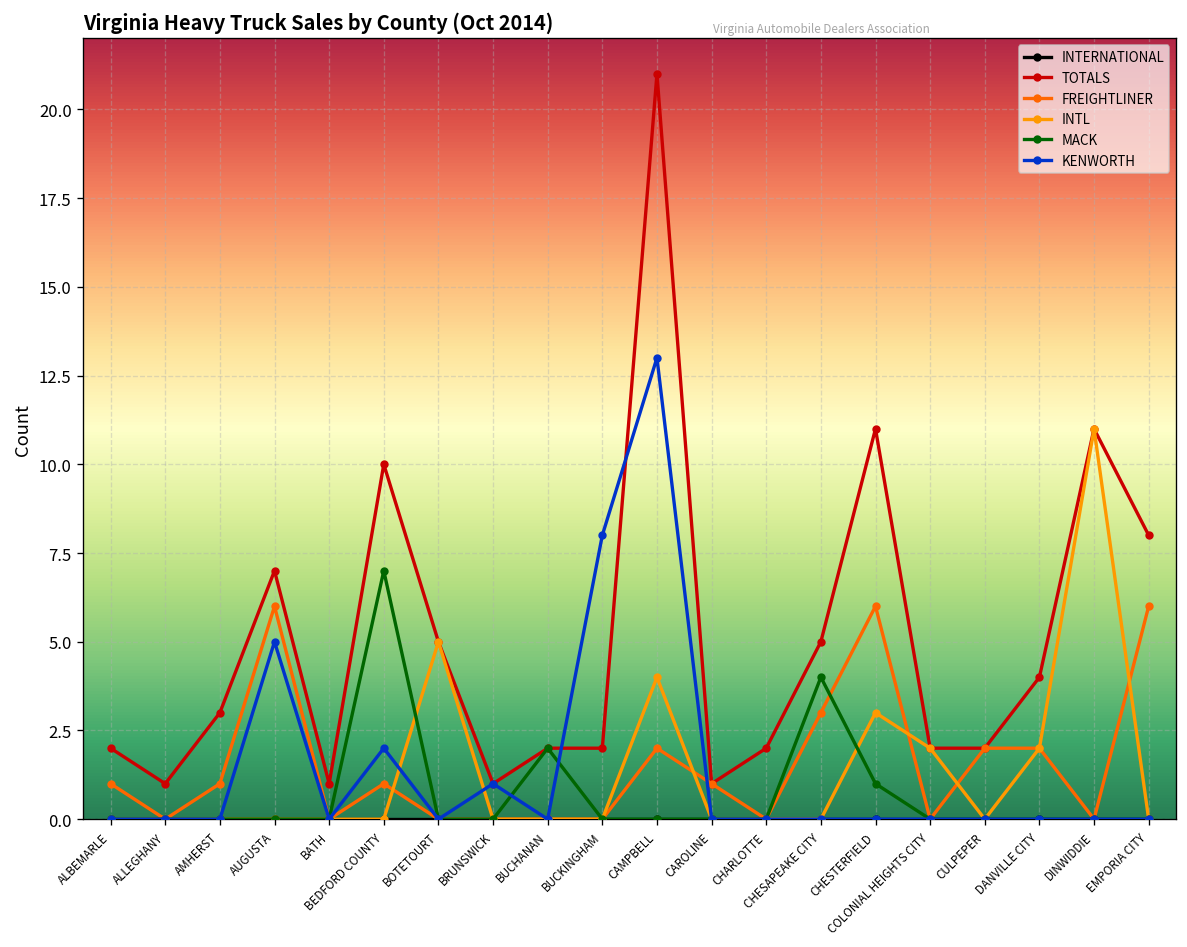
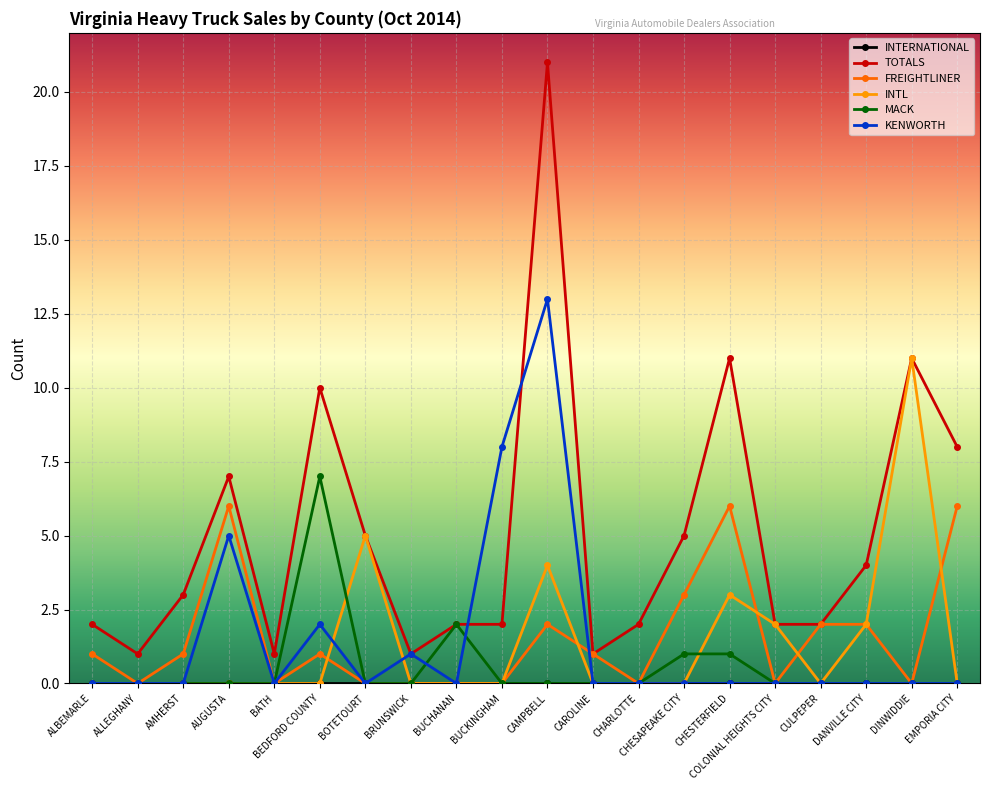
  {
    "TOTALS": {
      "ALBEMARLE": 2,
      "ALLEGHANY": 1,
      "AMHERST": 3,
      "AUGUSTA": 7,
      "BATH": 1,
      "BEDFORD COUNTY": 10,
      "BUCKINGHAM": 2,
      "CAMPBELL": 21,
      "CHARLOTTE": 2,
      "CHESAPEAKE CITY": 5,
      "CHESTERFIELD": 11,
      "DANVILLE CITY": 4,
      "EMPORIA CITY": 8
    },
    "MACK": {
      "BEDFORD COUNTY": 7,
-     "CHESAPEAKE CITY": 4,
+     "CHESAPEAKE CITY": 1,
      "CHESTERFIELD": 1
    },
    "KENWORTH": {
      "AUGUSTA": 5,
      "BEDFORD COUNTY": 2,
      "BUCKINGHAM": 8,
      "CAMPBELL": 13
    }
  }
